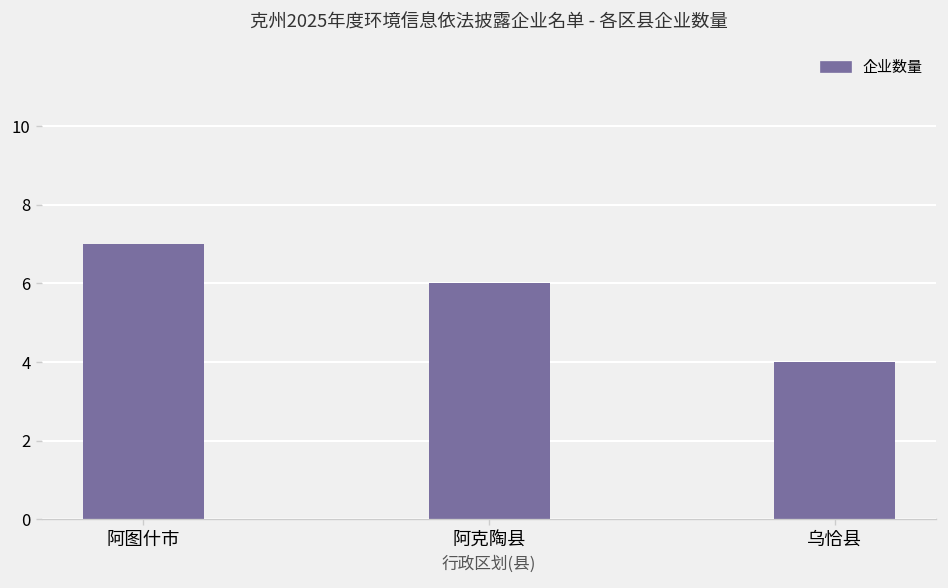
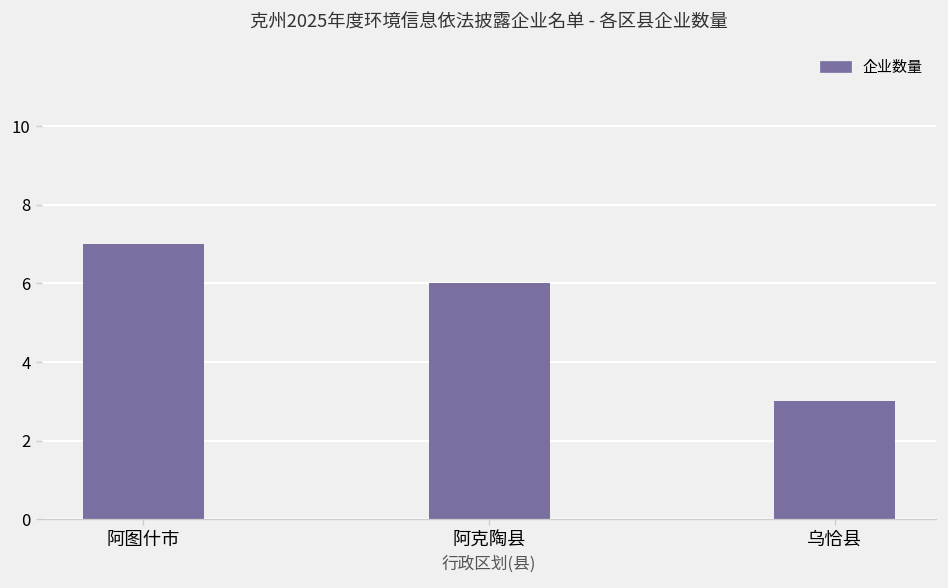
  {
    "阿图什市": 7,
    "阿克陶县": 6,
-   "乌恰县": 4
+   "乌恰县": 3
  }
